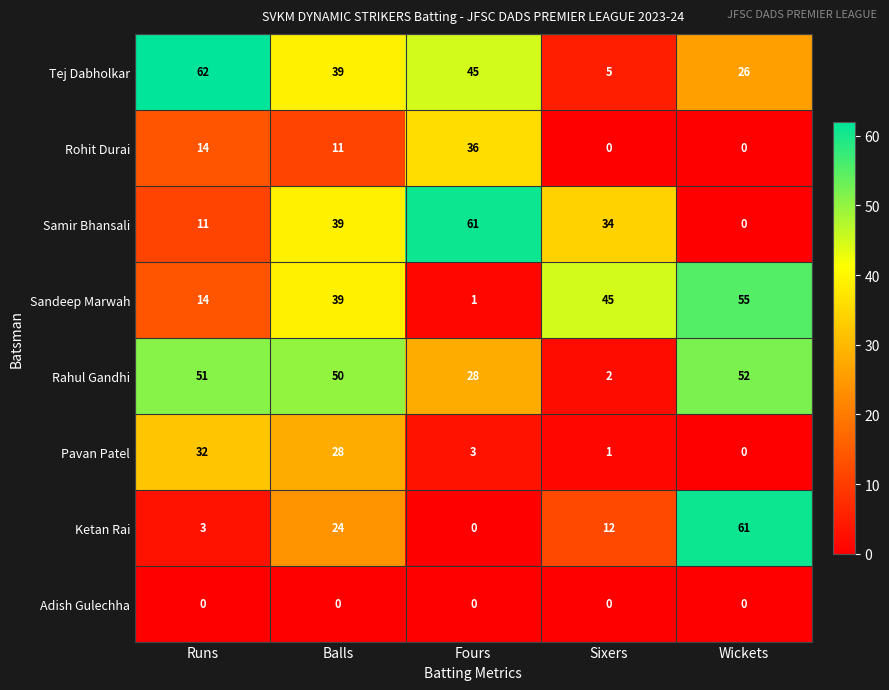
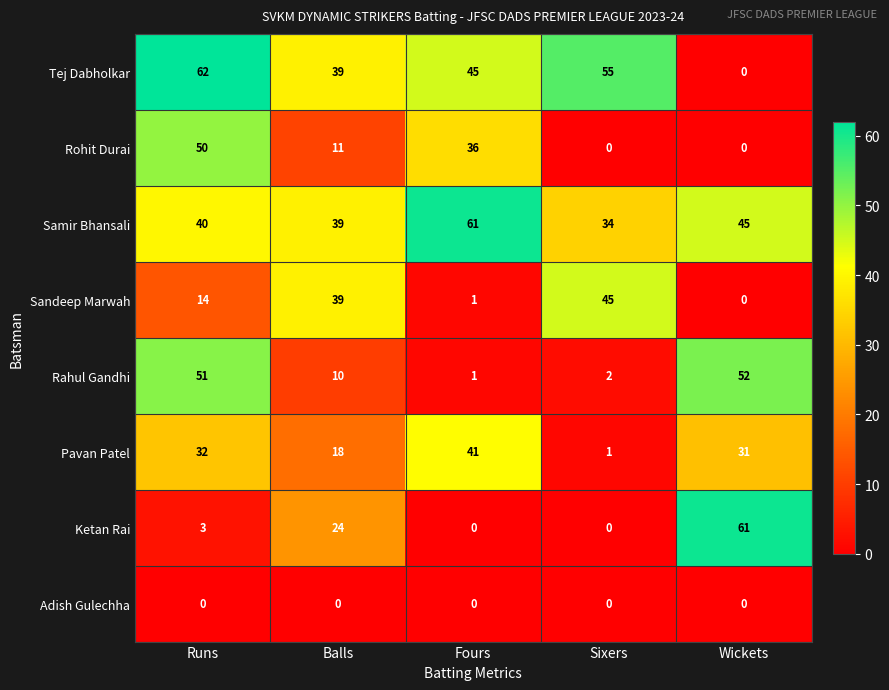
  {
    "Tej Dabholkar": {
      "Runs": 62,
      "Balls": 39,
      "Fours": 45,
-     "Sixers": 5,
-     "Wickets": 26
+     "Sixers": 55,
+     "Wickets": 0
    },
    "Rohit Durai": {
-     "Runs": 14,
+     "Runs": 50,
      "Balls": 11,
      "Fours": 36,
      "Sixers": 0,
      "Wickets": 0
    },
    "Samir Bhansali": {
-     "Runs": 11,
+     "Runs": 40,
      "Balls": 39,
      "Fours": 61,
      "Sixers": 34,
-     "Wickets": 0
+     "Wickets": 45
    },
    "Sandeep Marwah": {
      "Runs": 14,
      "Balls": 39,
      "Fours": 1,
      "Sixers": 45,
-     "Wickets": 55
+     "Wickets": 0
    },
    "Rahul Gandhi": {
      "Runs": 51,
-     "Balls": 50,
-     "Fours": 28,
+     "Balls": 10,
+     "Fours": 1,
      "Sixers": 2,
      "Wickets": 52
    },
    "Pavan Patel": {
      "Runs": 32,
-     "Balls": 28,
-     "Fours": 3,
+     "Balls": 18,
+     "Fours": 41,
      "Sixers": 1,
-     "Wickets": 0
+     "Wickets": 31
    },
    "Ketan Rai": {
      "Runs": 3,
      "Balls": 24,
      "Fours": 0,
-     "Sixers": 12,
+     "Sixers": 0,
      "Wickets": 61
    },
    "Adish Gulechha": {
      "Runs": 0,
      "Balls": 0,
      "Fours": 0,
      "Sixers": 0,
      "Wickets": 0
    }
  }
